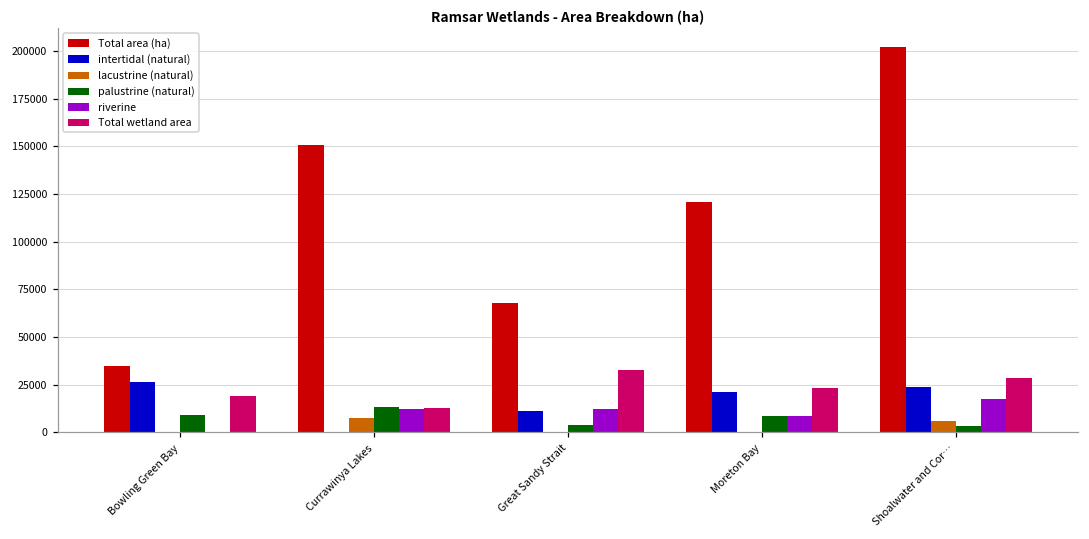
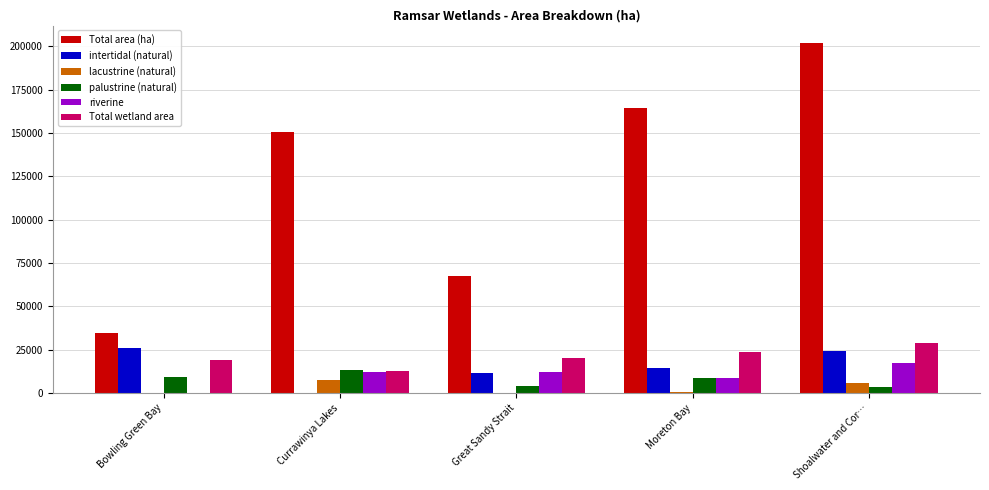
  {
    "Total area (ha)": {
      "Bowling Green Bay": 35000,
      "Currawinya Lakes": 151000,
      "Great Sandy Strait": 68000,
-     "Moreton Bay": 121000,
+     "Moreton Bay": 164000,
      "Shoalwater and Cor…": 202000
    },
    "intertidal (natural)": {
      "Bowling Green Bay": 26000,
      "Currawinya Lakes": 0,
      "Great Sandy Strait": 11000,
-     "Moreton Bay": 21000,
+     "Moreton Bay": 15000,
      "Shoalwater and Cor…": 24000
    },
    "lacustrine (natural)": {
      "Bowling Green Bay": 0,
      "Currawinya Lakes": 8000,
      "Shoalwater and Cor…": 6000
    },
    "palustrine (natural)": {
      "Bowling Green Bay": 9000,
      "Currawinya Lakes": 13000,
      "Great Sandy Strait": 4000,
      "Moreton Bay": 8000,
      "Shoalwater and Cor…": 3000
    },
    "riverine": {
      "Currawinya Lakes": 12000,
      "Great Sandy Strait": 12000,
      "Moreton Bay": 9000,
      "Shoalwater and Cor…": 18000
    },
    "Total wetland area": {
      "Bowling Green Bay": 19000,
      "Currawinya Lakes": 13000,
-     "Great Sandy Strait": 33000,
+     "Great Sandy Strait": 20000,
      "Moreton Bay": 23000,
      "Shoalwater and Cor…": 29000
    }
  }
